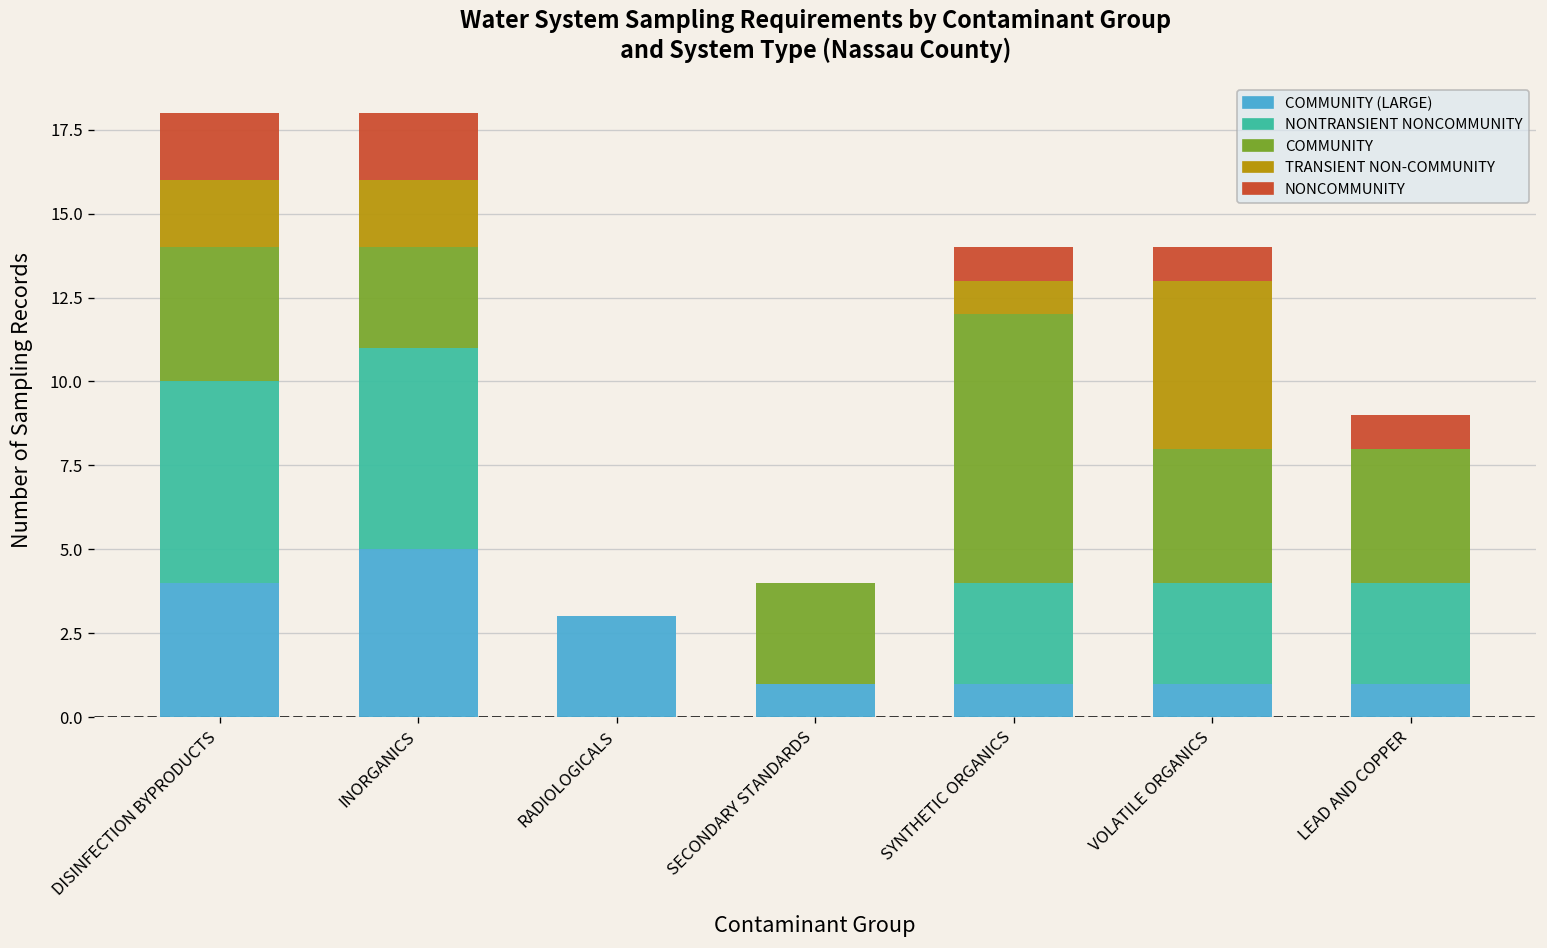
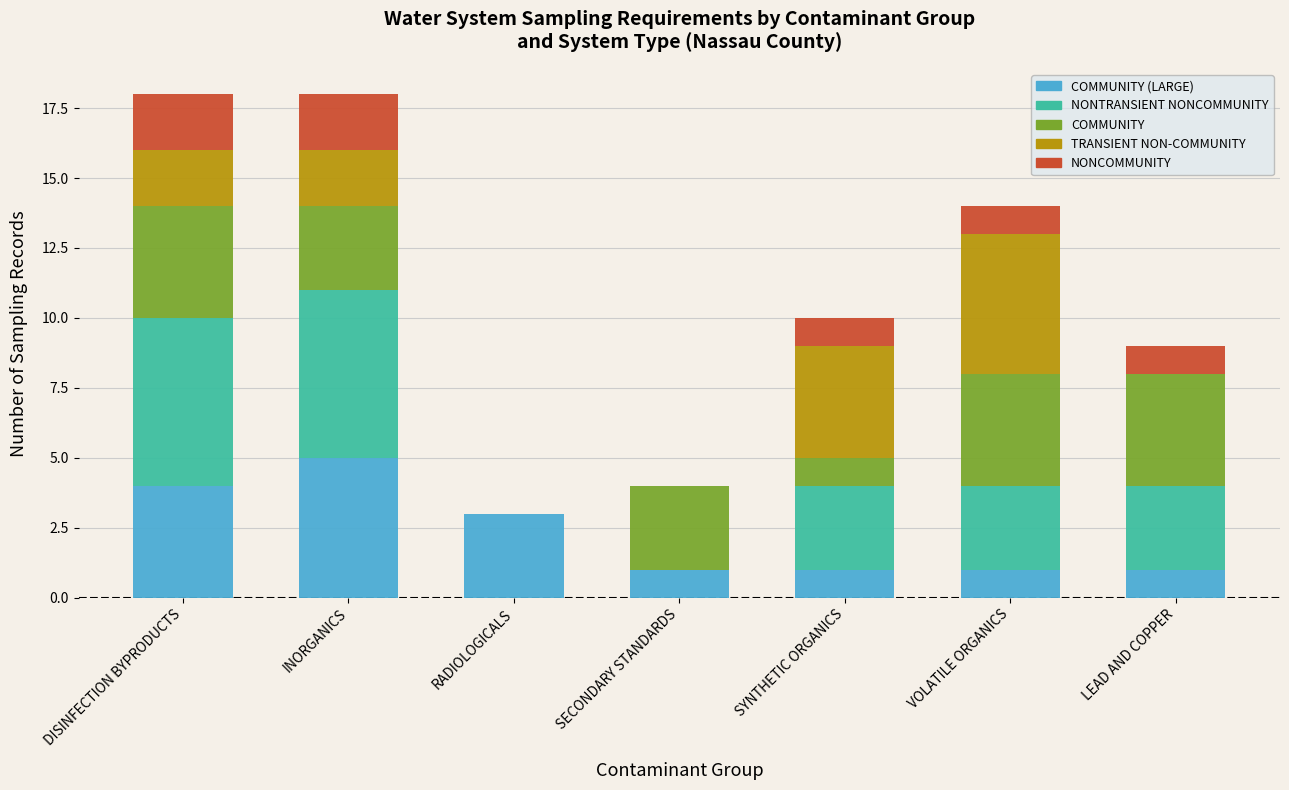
  {
    "COMMUNITY": {
      "DISINFECTION BYPRODUCTS": 4,
      "INORGANICS": 3,
      "RADIOLOGICALS": 0,
      "SECONDARY STANDARDS": 3,
-     "SYNTHETIC ORGANICS": 8,
+     "SYNTHETIC ORGANICS": 1,
      "VOLATILE ORGANICS": 4,
      "LEAD AND COPPER": 4
    },
    "TRANSIENT NON-COMMUNITY": {
      "DISINFECTION BYPRODUCTS": 2,
      "INORGANICS": 2,
      "RADIOLOGICALS": 0,
      "SECONDARY STANDARDS": 0,
-     "SYNTHETIC ORGANICS": 1,
+     "SYNTHETIC ORGANICS": 4,
      "VOLATILE ORGANICS": 5,
      "LEAD AND COPPER": 0
    },
    "NONCOMMUNITY": {
      "DISINFECTION BYPRODUCTS": 2,
      "INORGANICS": 2,
      "RADIOLOGICALS": 0,
      "SECONDARY STANDARDS": 0,
      "SYNTHETIC ORGANICS": 1,
      "VOLATILE ORGANICS": 1,
      "LEAD AND COPPER": 1
    }
  }
